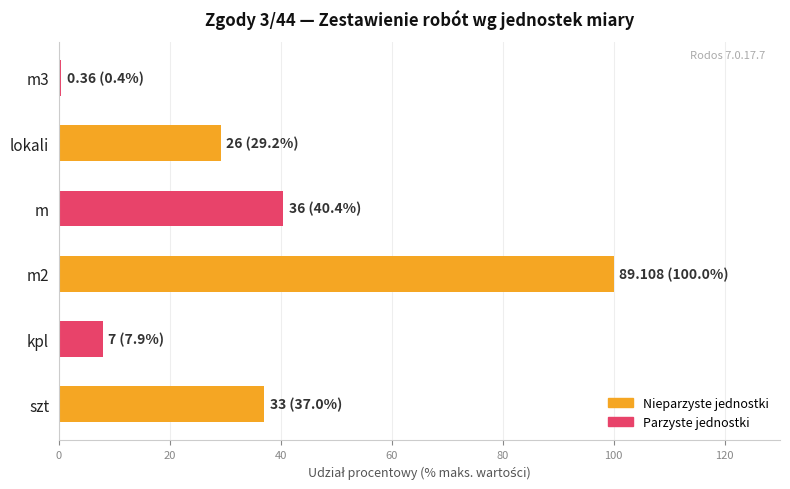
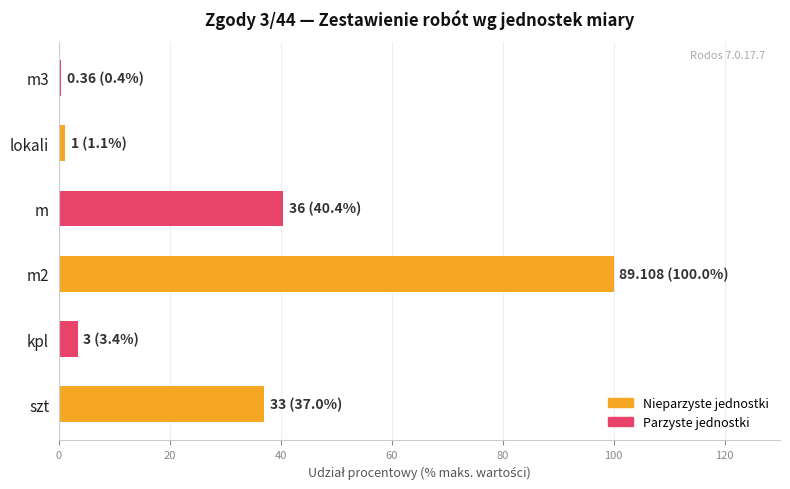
  {
    "m3": "(0.4%)",
-   "lokali": "26 (29.2%)",
+   "lokali": "1 (1.1%)",
    "m": "(40.4%)",
    "m2": "(100.0%)",
-   "kpl": "7 (7.9%)",
+   "kpl": "3 (3.4%)",
    "szt": "(37.0%)"
  }
